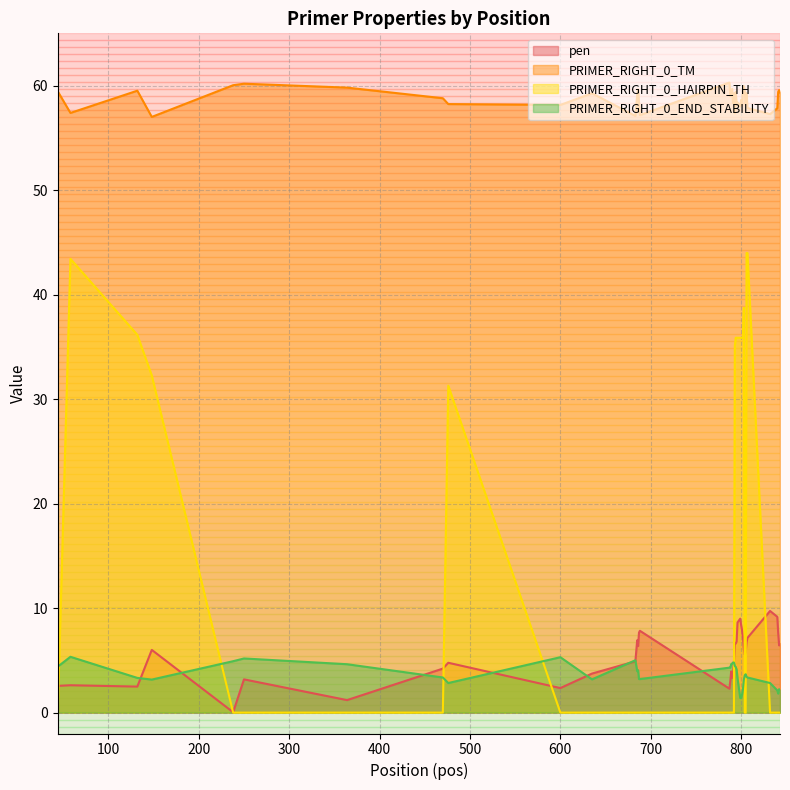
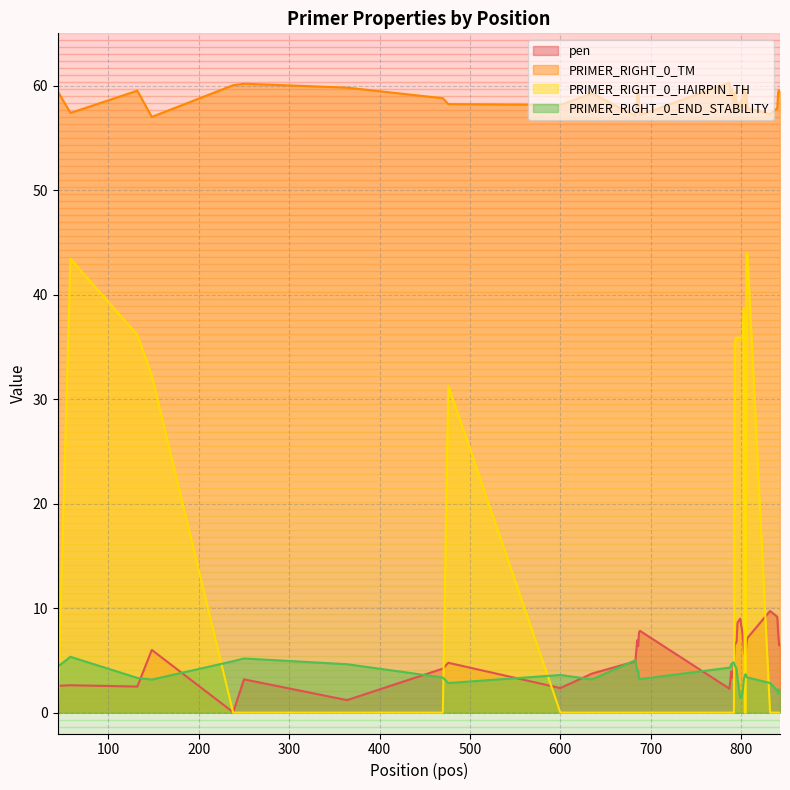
  {
    "pen": {
      "600": 2.3,
      "800": 8.4
    },
    "PRIMER_RIGHT_0_END_STABILITY": {
-     "600": 5.3,
+     "600": 3.6,
      "800": 1.4
    }
  }
